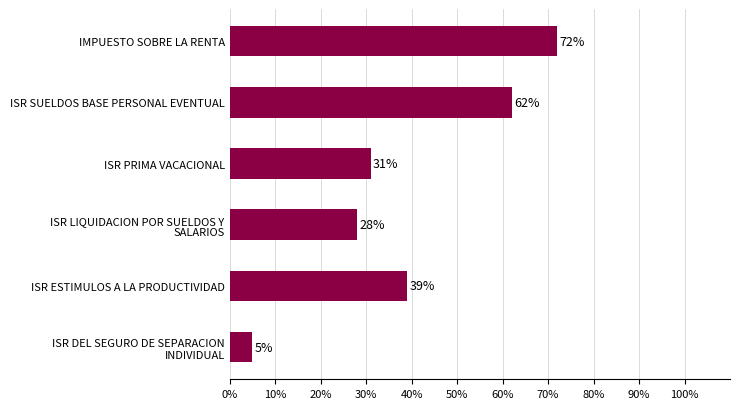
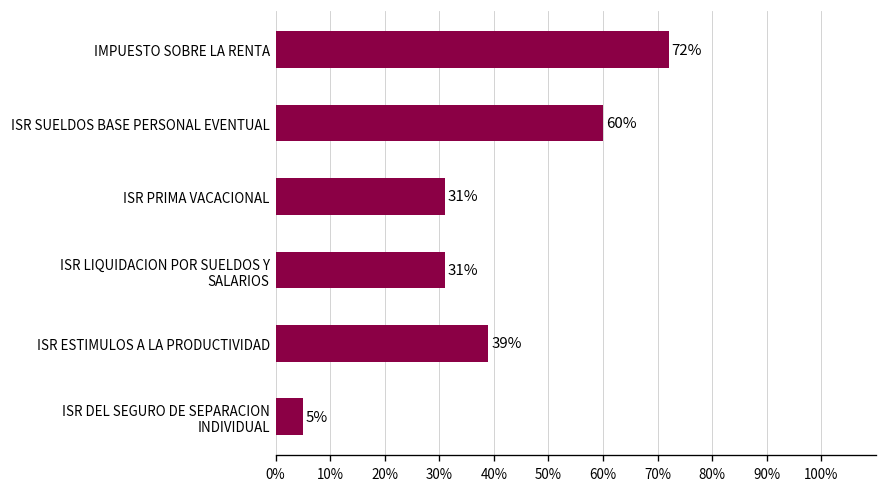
  {
    "IMPUESTO SOBRE LA RENTA": "72%",
-   "ISR SUELDOS BASE PERSONAL EVENTUAL": "62%",
+   "ISR SUELDOS BASE PERSONAL EVENTUAL": "60%",
    "ISR PRIMA VACACIONAL": "31%",
-   "ISR LIQUIDACION POR SUELDOS Y SALARIOS": "28%",
+   "ISR LIQUIDACION POR SUELDOS Y SALARIOS": "31%",
    "ISR ESTIMULOS A LA PRODUCTIVIDAD": "39%",
    "ISR DEL SEGURO DE SEPARACION INDIVIDUAL": "5%"
  }
